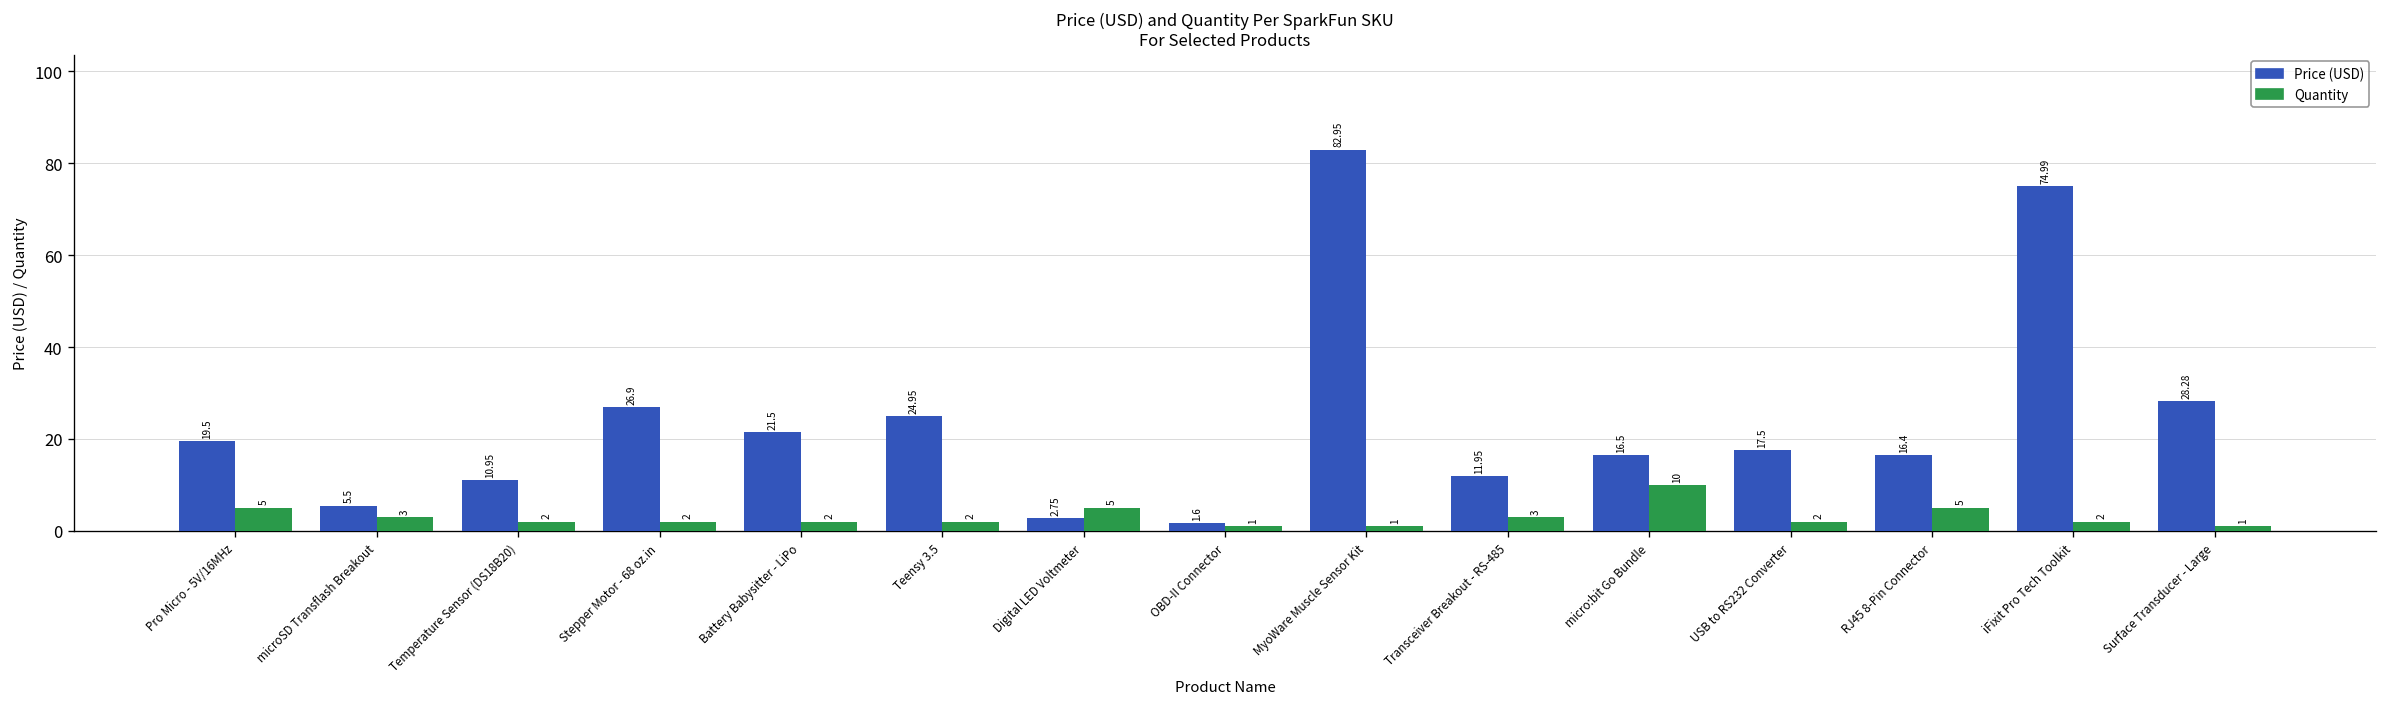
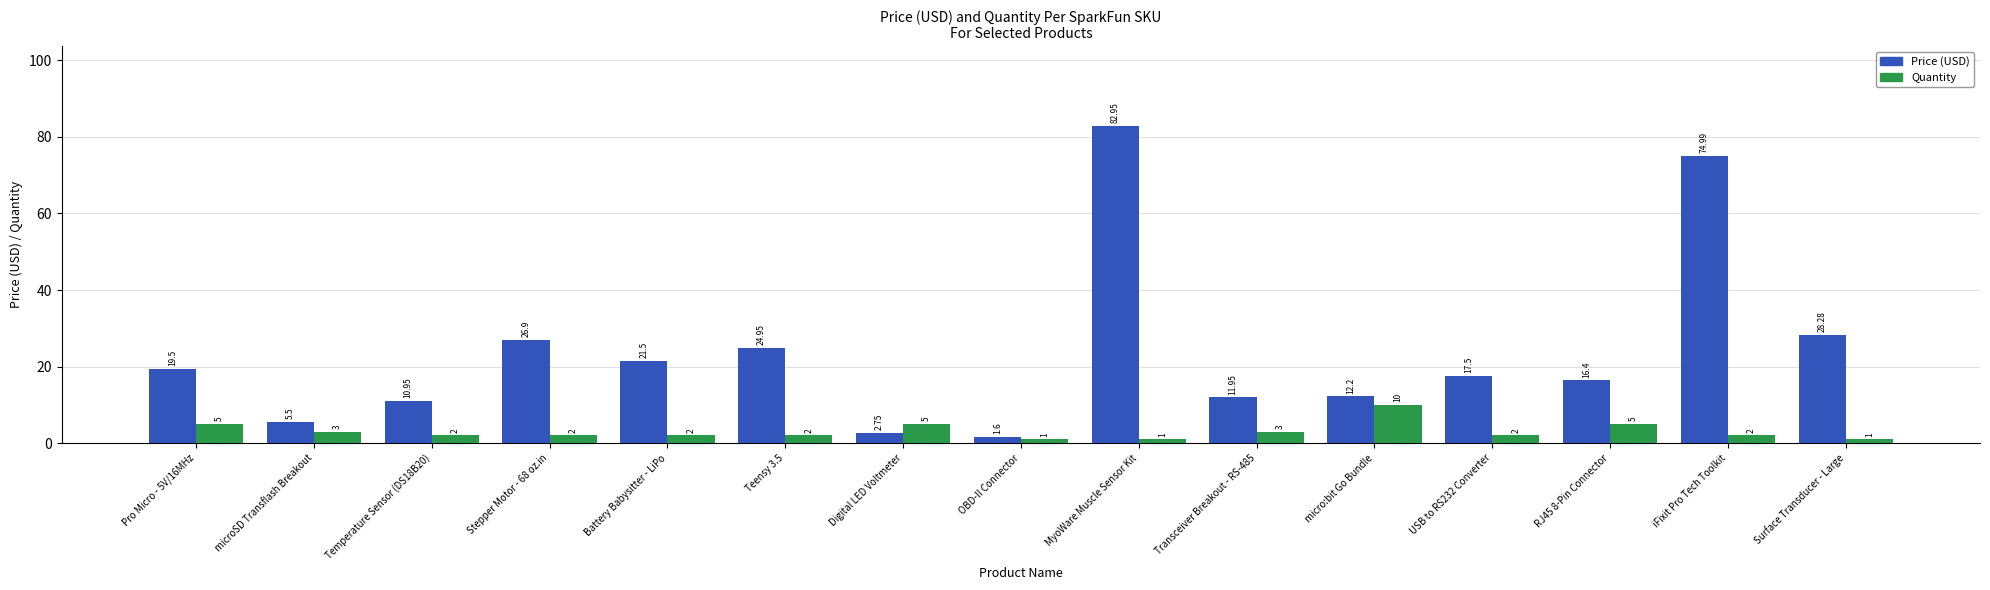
  {
    "Price (USD)": {
      "Pro Micro - 5V/16MHz": 19.5,
      "microSD Transflash Breakout": 5.5,
      "Temperature Sensor (DS18B20)": 10.95,
      "Stepper Motor - 68 oz.in": 26.9,
      "Battery Babysitter - LiPo": 21.5,
      "Teensy 3.5": 24.95,
      "Digital LED Voltmeter": 2.75,
      "OBD-II Connector": 1.6,
      "MyoWare Muscle Sensor Kit": 82.95,
      "Transceiver Breakout - RS-485": 11.95,
-     "micro:bit Go Bundle": 16.5,
+     "micro:bit Go Bundle": 12.2,
      "USB to RS232 Converter": 17.5,
      "RJ45 8-Pin Connector": 16.4,
      "iFixit Pro Tech Toolkit": 74.99,
      "Surface Transducer - Large": 28.28
    },
    "Quantity": {
      "Pro Micro - 5V/16MHz": 5,
      "microSD Transflash Breakout": 3,
      "Temperature Sensor (DS18B20)": 2,
      "Stepper Motor - 68 oz.in": 2,
      "Battery Babysitter - LiPo": 2,
      "Teensy 3.5": 2,
      "Digital LED Voltmeter": 5,
      "OBD-II Connector": 1,
      "MyoWare Muscle Sensor Kit": 1,
      "Transceiver Breakout - RS-485": 3,
      "micro:bit Go Bundle": 10,
      "USB to RS232 Converter": 2,
      "RJ45 8-Pin Connector": 5,
      "iFixit Pro Tech Toolkit": 2,
      "Surface Transducer - Large": 1
    }
  }
